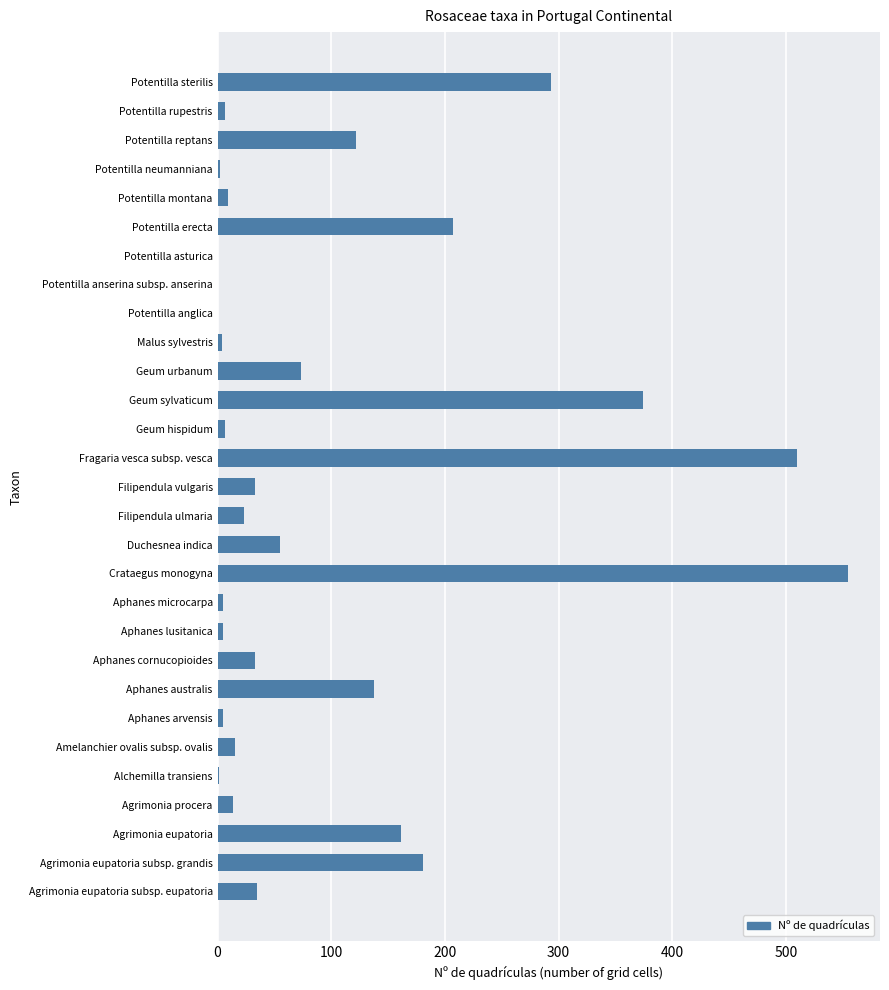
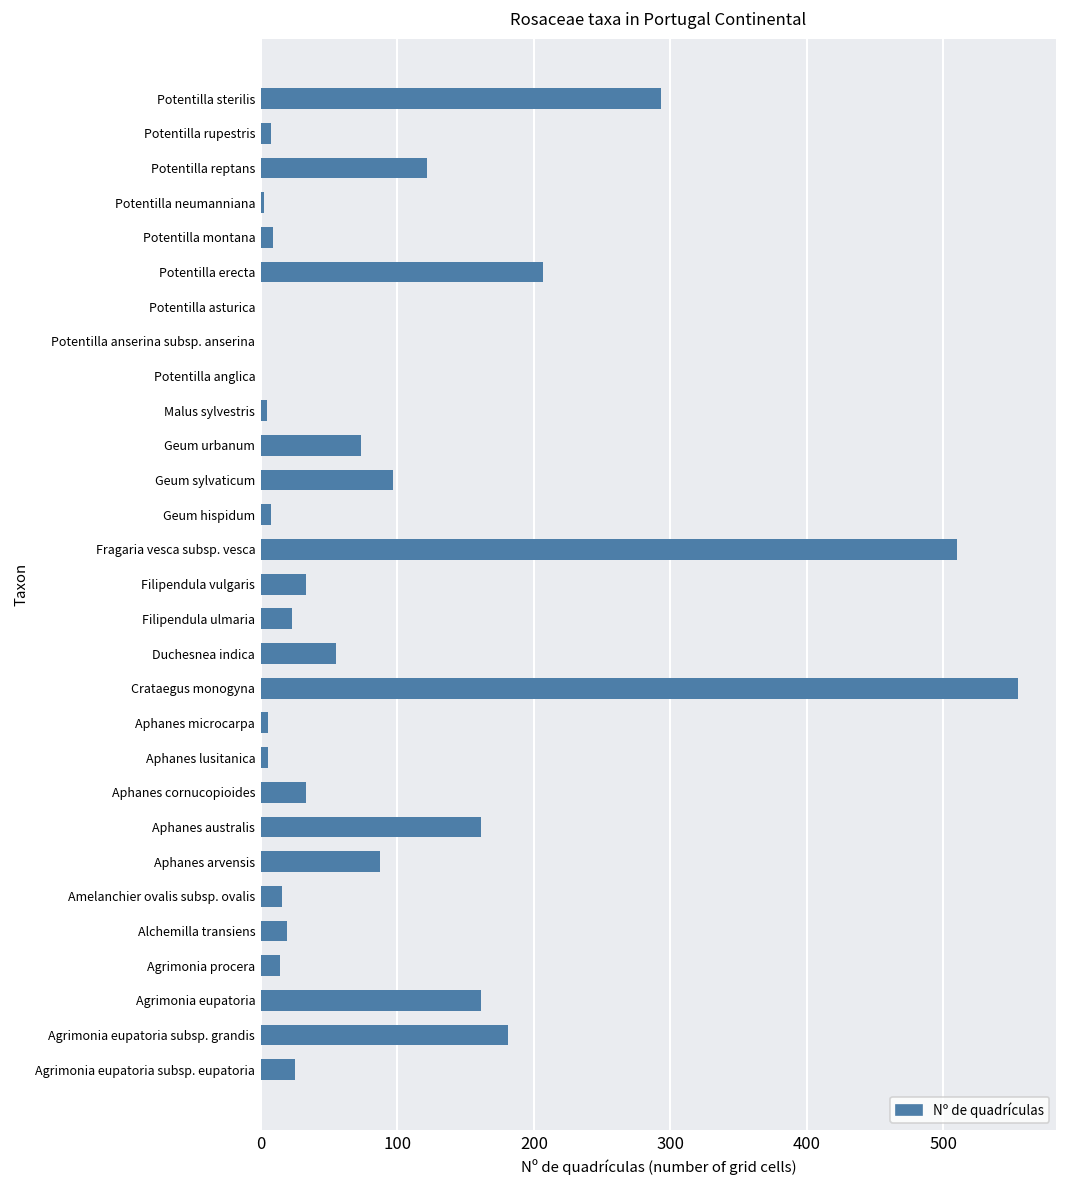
  {
    "Potentilla sterilis": 293,
    "Potentilla rupestris": 7,
    "Potentilla reptans": 122,
    "Potentilla montana": 9,
    "Potentilla erecta": 207,
    "Potentilla asturica": 0,
    "Potentilla anserina subsp. anserina": 0,
    "Potentilla anglica": 0,
    "Malus sylvestris": 4,
    "Geum urbanum": 73,
-   "Geum sylvaticum": 374,
+   "Geum sylvaticum": 97,
    "Geum hispidum": 7,
    "Fragaria vesca subsp. vesca": 510,
    "Filipendula vulgaris": 33,
    "Filipendula ulmaria": 23,
    "Duchesnea indica": 55,
    "Crataegus monogyna": 555,
    "Aphanes microcarpa": 5,
    "Aphanes lusitanica": 5,
    "Aphanes cornucopioides": 33,
-   "Aphanes australis": 138,
-   "Aphanes arvensis": 5,
+   "Aphanes australis": 161,
+   "Aphanes arvensis": 87,
    "Amelanchier ovalis subsp. ovalis": 15,
-   "Alchemilla transiens": 1,
+   "Alchemilla transiens": 19,
    "Agrimonia procera": 14,
    "Agrimonia eupatoria": 161,
    "Agrimonia eupatoria subsp. grandis": 181,
-   "Agrimonia eupatoria subsp. eupatoria": 35
+   "Agrimonia eupatoria subsp. eupatoria": 25
  }
